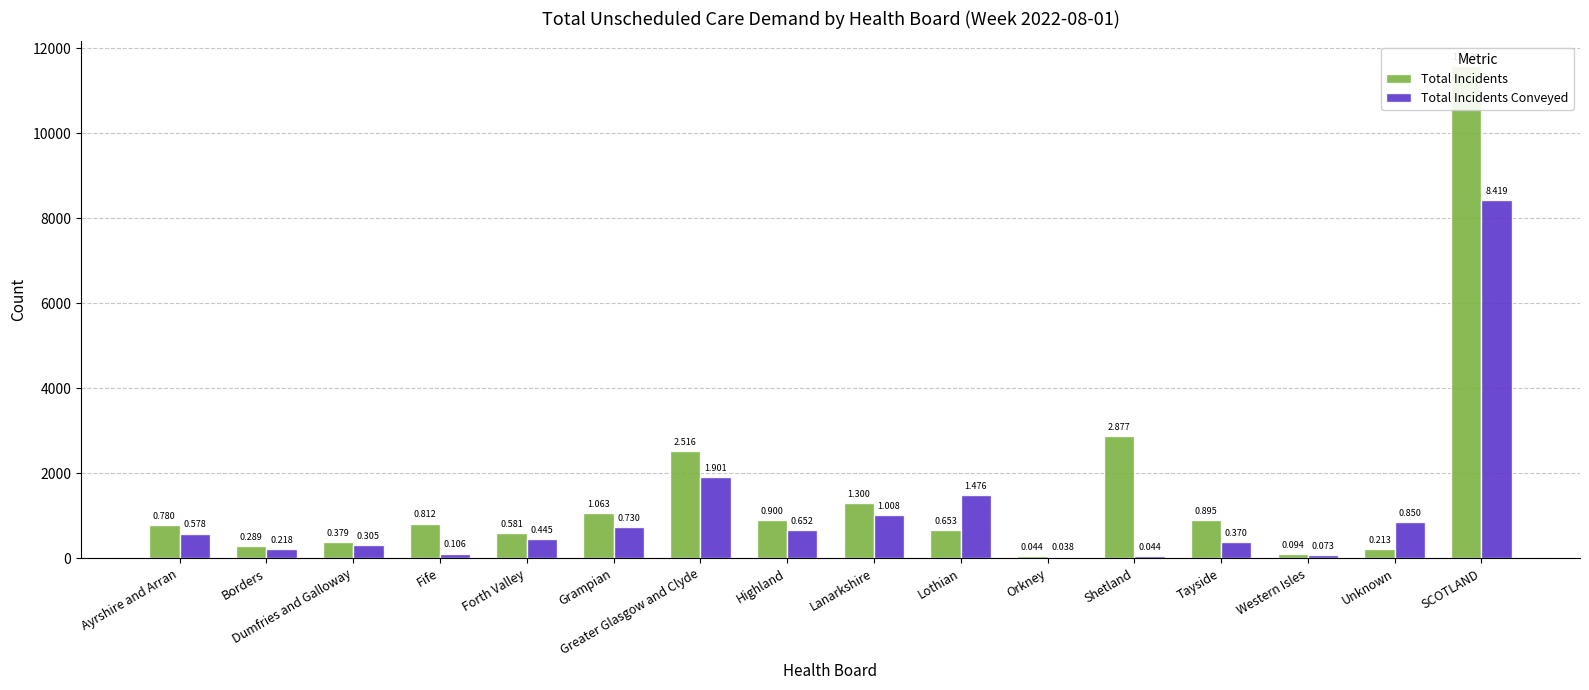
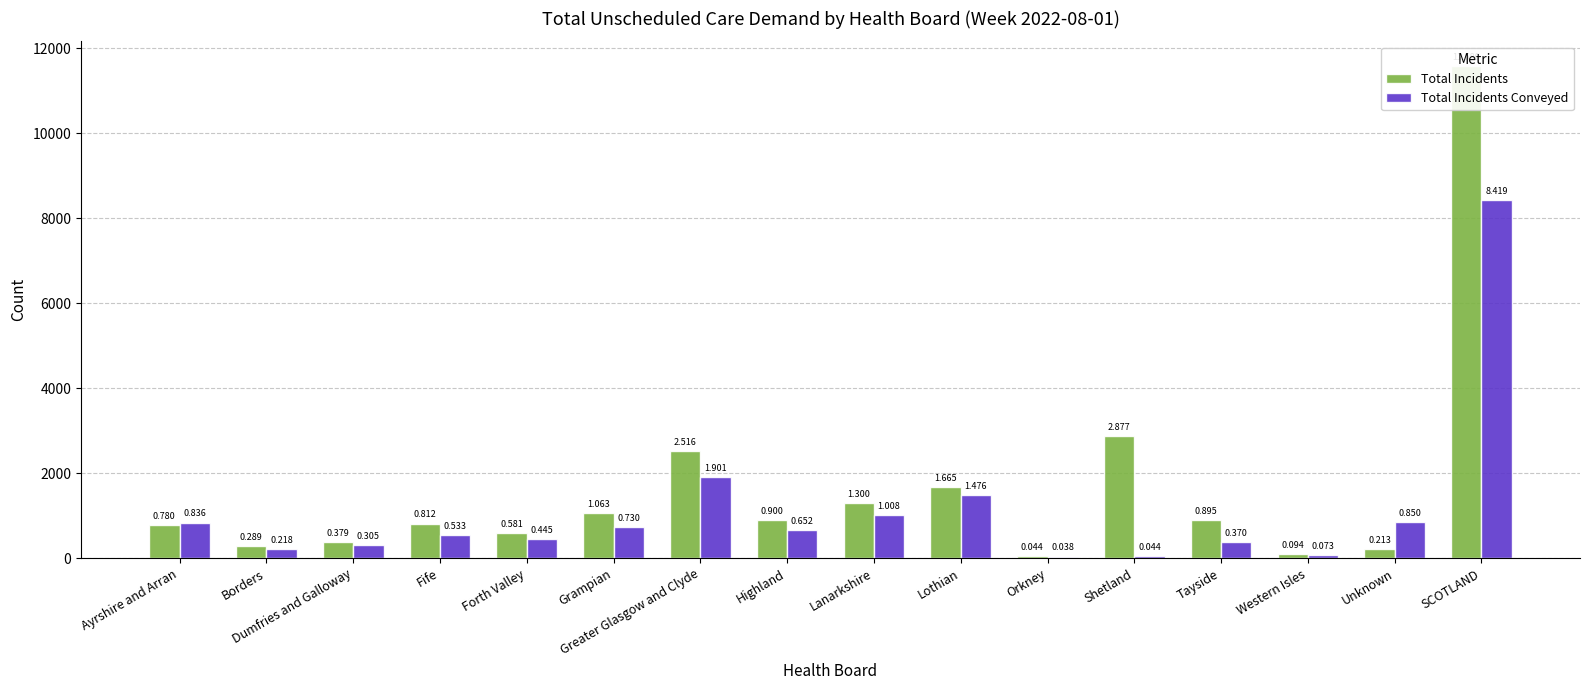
  {
    "Total Incidents": {
-     "Lothian": 0.653
+     "Lothian": 1.665
    },
    "Total Incidents Conveyed": {
-     "Ayrshire and Arran": 0.578,
-     "Fife": 0.106
+     "Ayrshire and Arran": 0.836,
+     "Fife": 0.533
    }
  }
